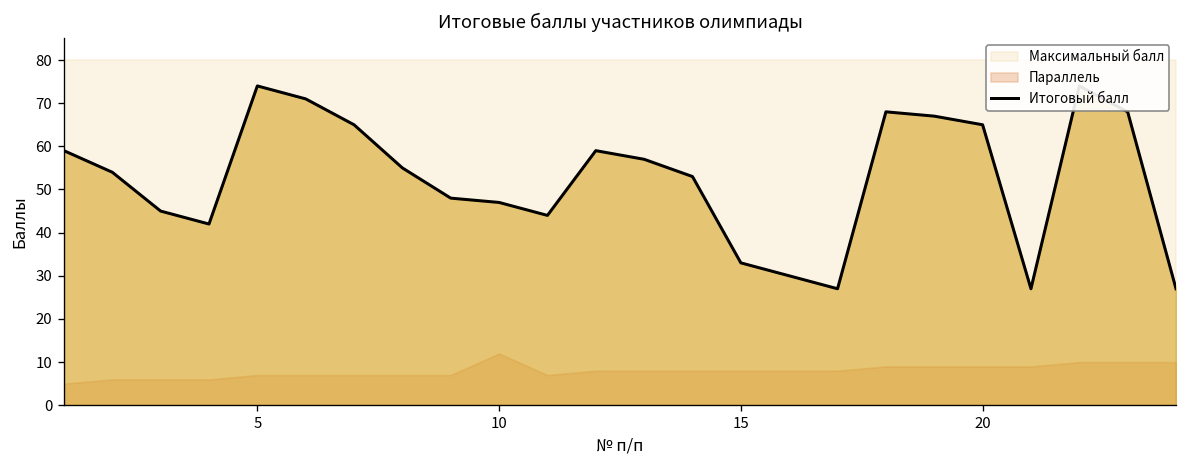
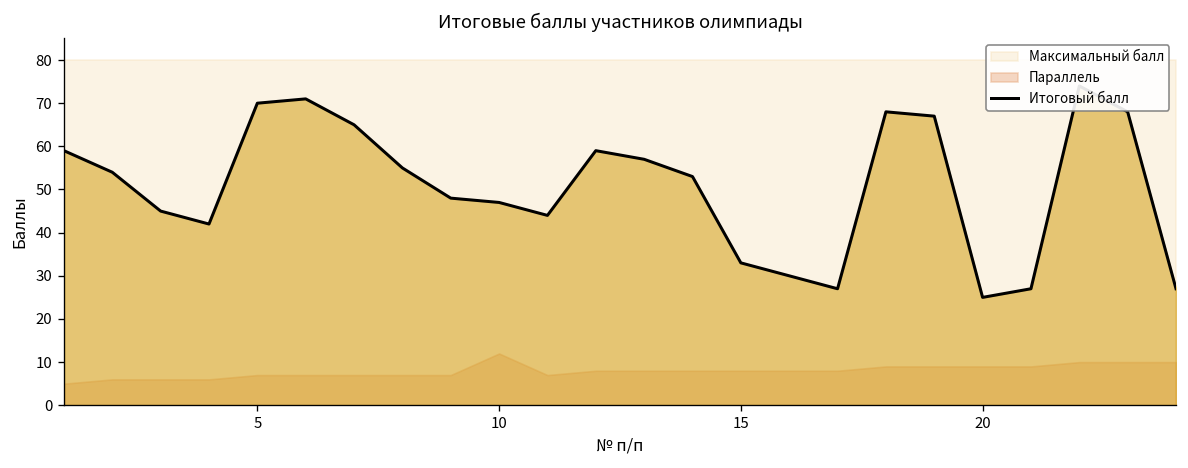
  {
    "Итоговый балл": {
-     "5": 74,
+     "5": 70,
      "10": 47,
      "15": 33,
-     "20": 65
+     "20": 25
    },
    "Максимальный балл": {
      "5": 80,
      "10": 80,
      "15": 80,
      "20": 80
    }
  }
